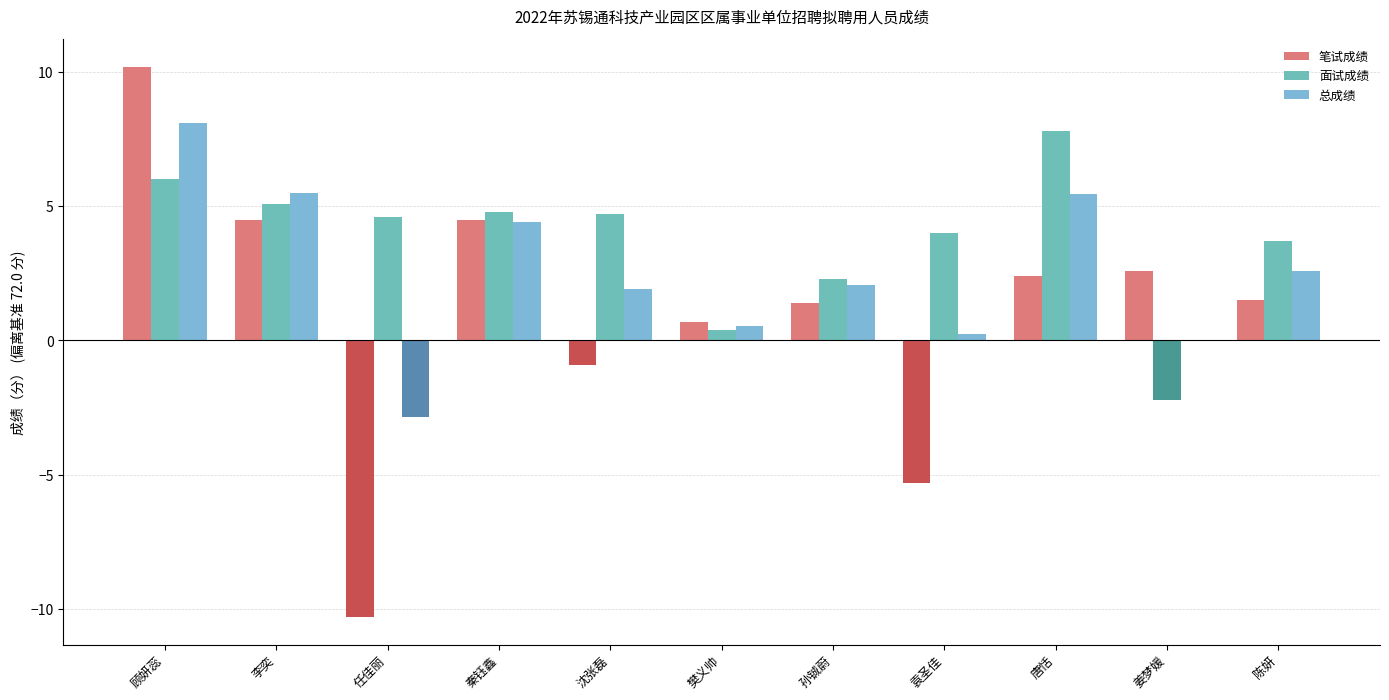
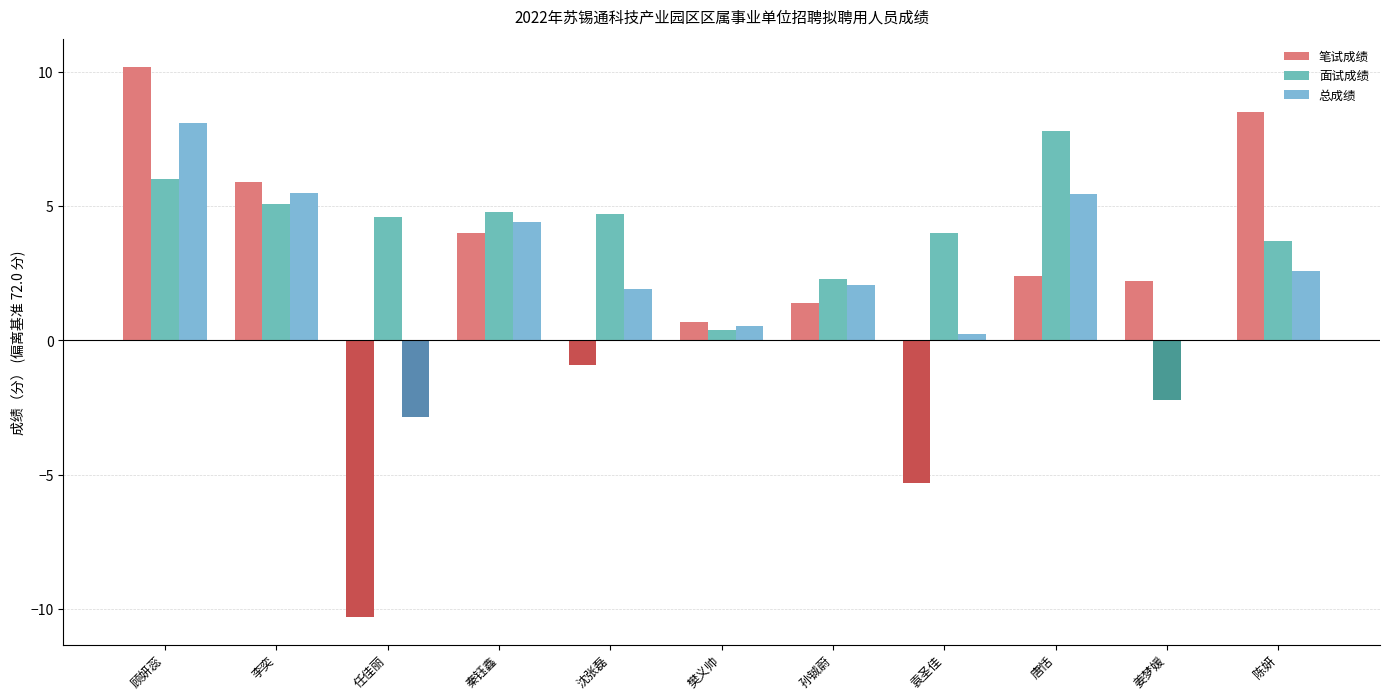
  {
    "笔试成绩": {
      "顾妍蕊": 10.2,
-     "李奕": 4.5,
+     "李奕": 5.9,
      "任佳丽": -10.3,
-     "秦钰鑫": 4.5,
+     "秦钰鑫": 4.0,
      "沈张磊": -0.9,
      "樊义帅": 0.7,
      "孙铖蔚": 1.4,
      "袁圣佳": -5.3,
      "唐恬": 2.4,
-     "姜梦媛": 2.6,
-     "陈妍": 1.5
+     "姜梦媛": 2.2,
+     "陈妍": 8.5
    }
  }
